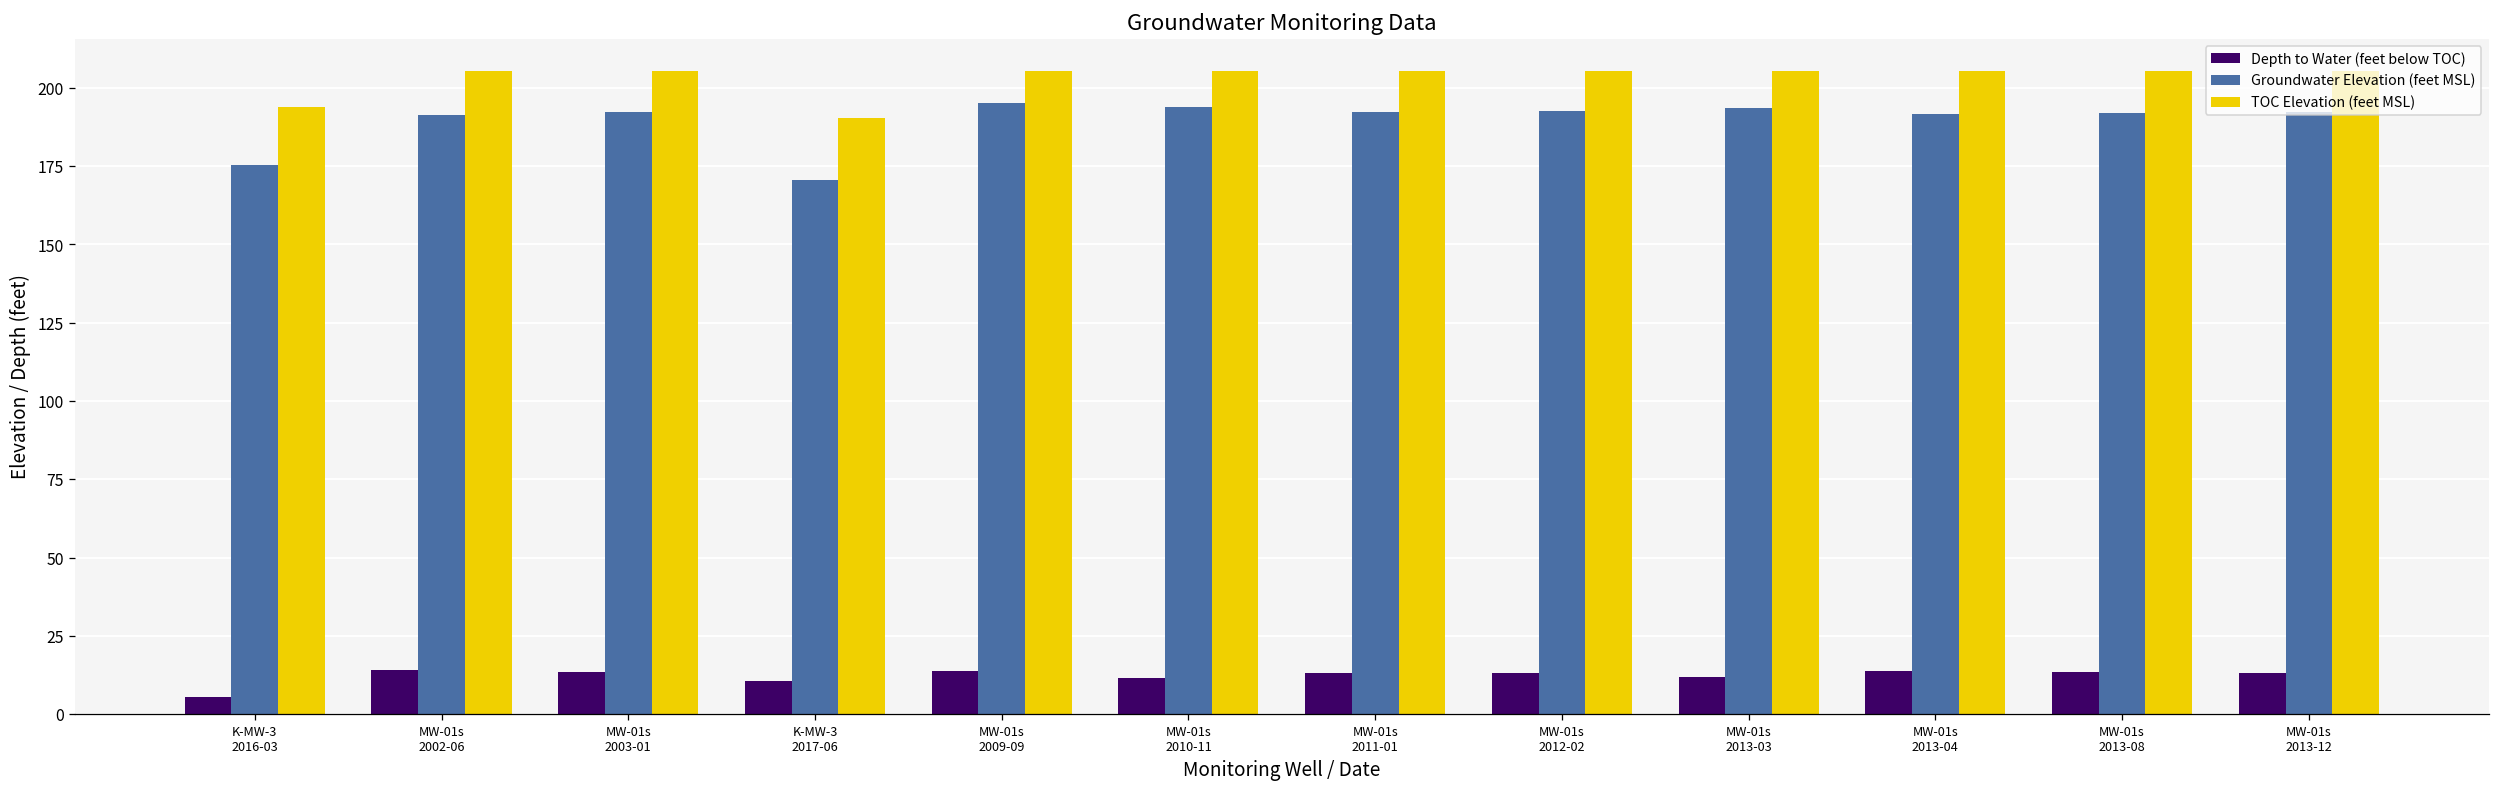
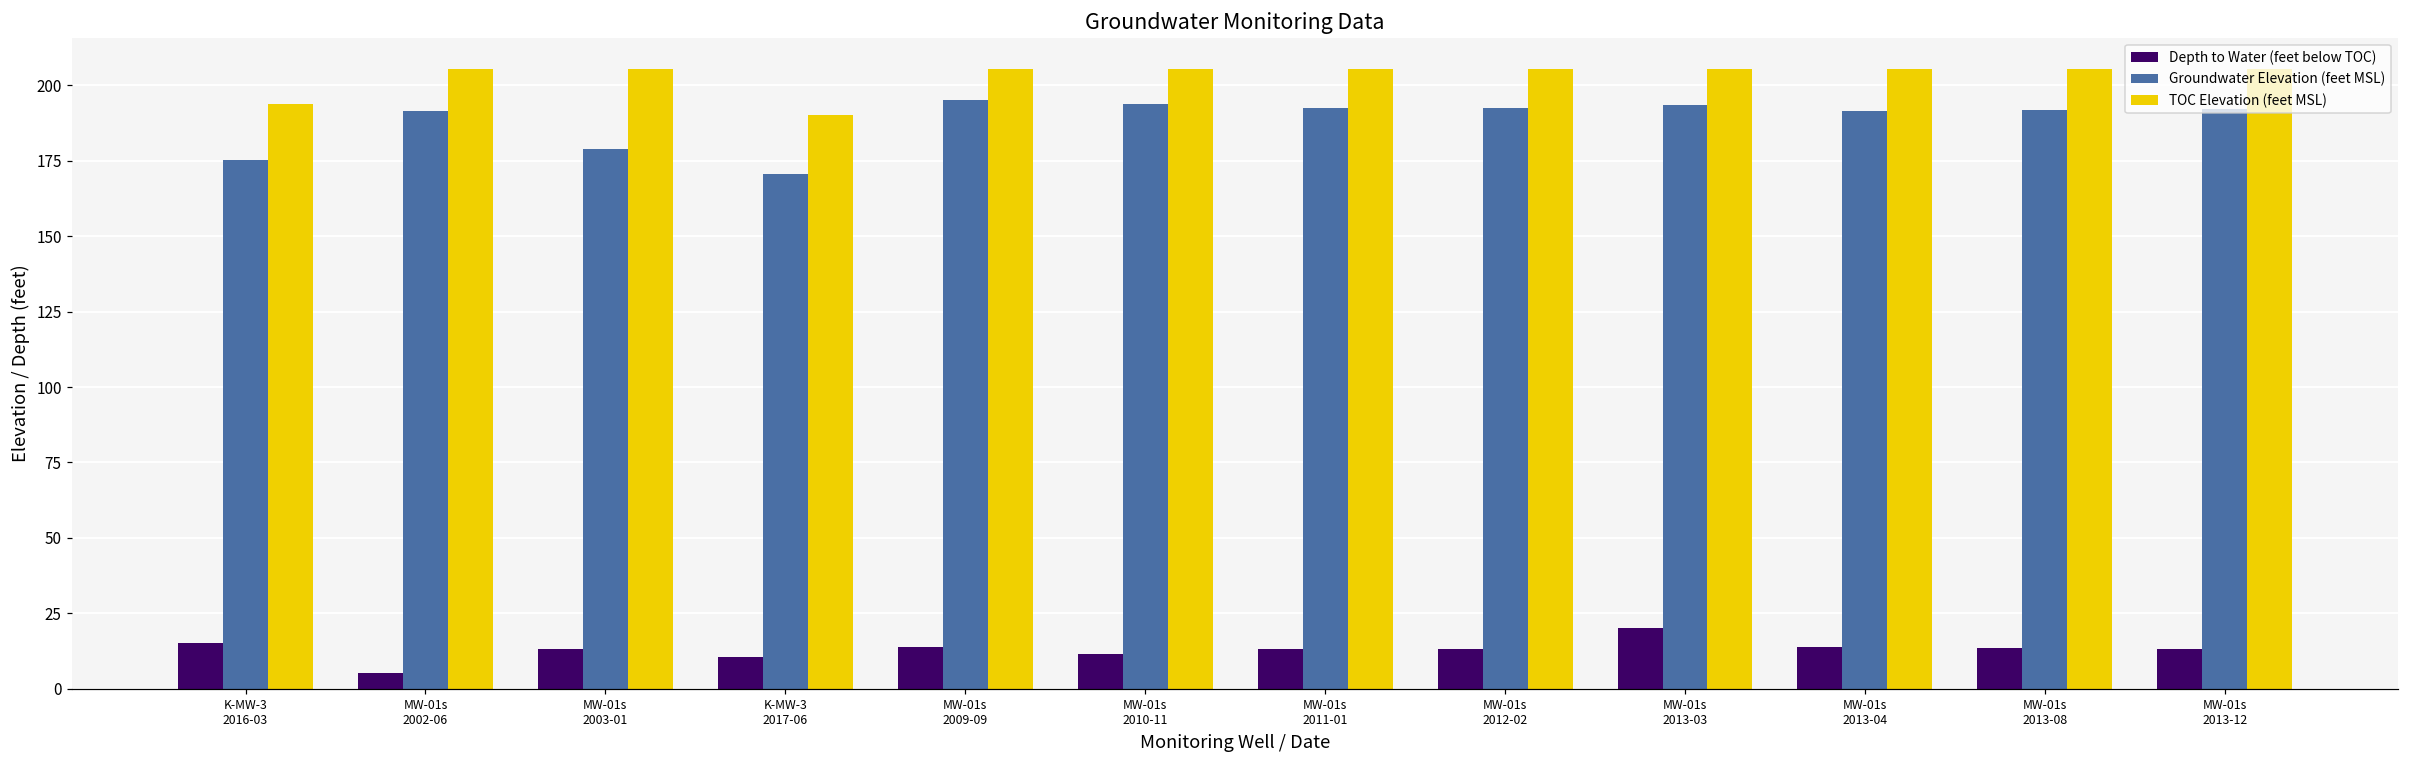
  {
    "Depth to Water (feet below TOC)": {
-     "K-MW-3 2016-03": 5,
-     "MW-01s 2002-06": 14,
+     "K-MW-3 2016-03": 15,
+     "MW-01s 2002-06": 5,
      "MW-01s 2003-01": 13,
      "K-MW-3 2017-06": 11,
      "MW-01s 2009-09": 14,
      "MW-01s 2010-11": 12,
      "MW-01s 2011-01": 13,
      "MW-01s 2012-02": 13,
-     "MW-01s 2013-03": 12,
+     "MW-01s 2013-03": 20,
      "MW-01s 2013-04": 14,
      "MW-01s 2013-08": 14,
      "MW-01s 2013-12": 13
    },
    "Groundwater Elevation (feet MSL)": {
      "K-MW-3 2016-03": 175,
      "MW-01s 2002-06": 191,
-     "MW-01s 2003-01": 192,
+     "MW-01s 2003-01": 179,
      "K-MW-3 2017-06": 171,
      "MW-01s 2009-09": 195,
      "MW-01s 2010-11": 194,
      "MW-01s 2011-01": 192,
      "MW-01s 2012-02": 193,
      "MW-01s 2013-03": 194,
      "MW-01s 2013-04": 192,
      "MW-01s 2013-08": 192
    },
    "TOC Elevation (feet MSL)": {
      "K-MW-3 2016-03": 194,
      "MW-01s 2002-06": 206,
      "MW-01s 2003-01": 206,
      "K-MW-3 2017-06": 190,
      "MW-01s 2009-09": 206,
      "MW-01s 2010-11": 206,
      "MW-01s 2011-01": 206,
      "MW-01s 2012-02": 206,
      "MW-01s 2013-03": 206,
      "MW-01s 2013-04": 206,
      "MW-01s 2013-08": 206
    }
  }
